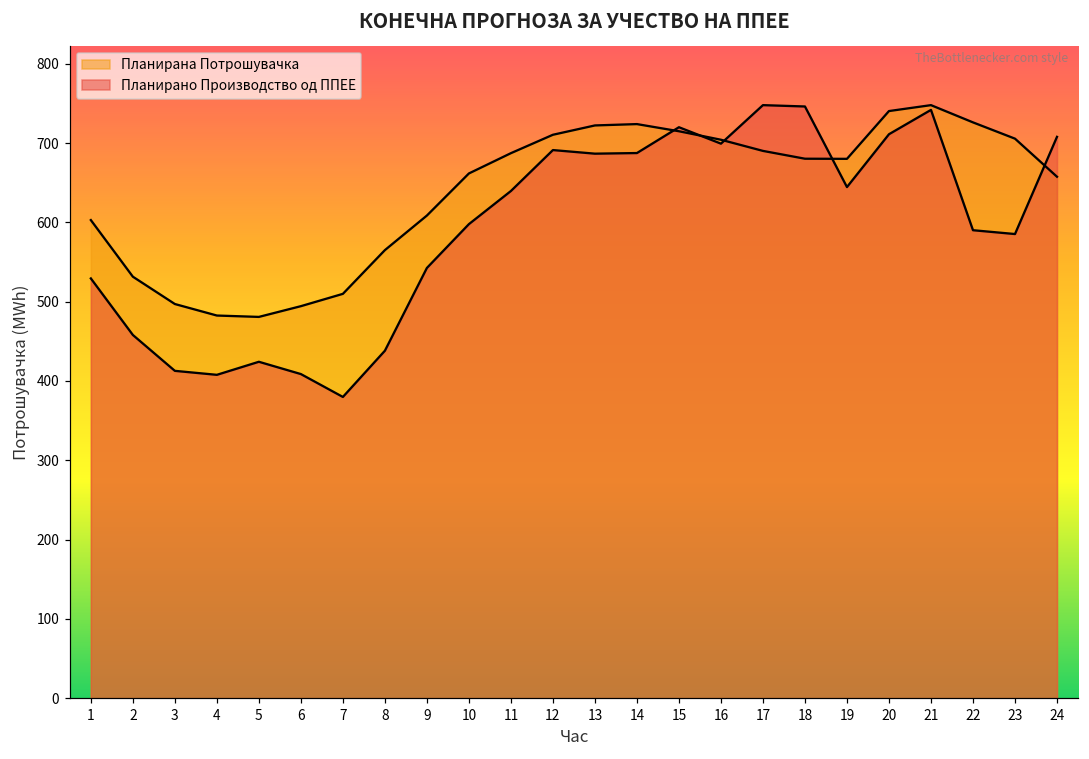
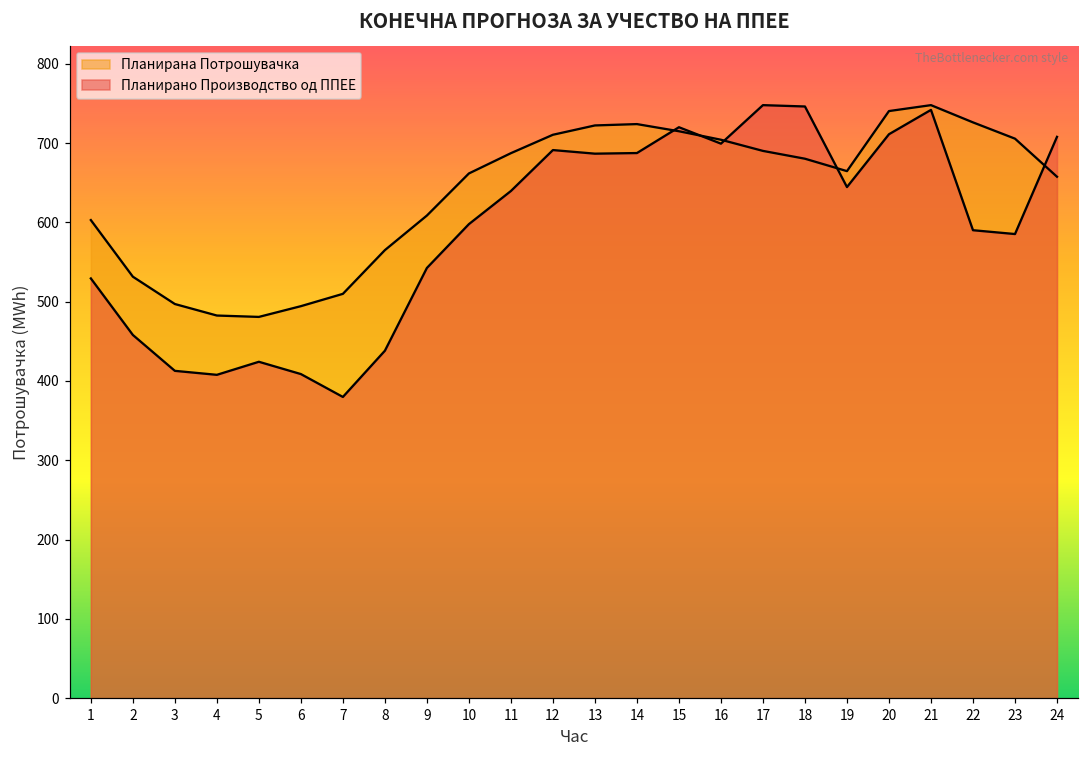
  {
    "Планирана Потрошувачка": {
      "1": 600,
      "2": 530,
      "3": 500,
      "4": 480,
      "5": 480,
      "6": 490,
      "7": 510,
      "8": 570,
      "9": 610,
      "10": 660,
      "11": 690,
      "12": 710,
      "13": 720,
      "14": 720,
      "15": 710,
      "16": 700,
      "17": 690,
      "18": 680,
-     "19": 680,
+     "19": 660,
      "20": 740,
      "21": 750,
      "22": 730,
      "23": 710,
      "24": 660
    },
    "Планирано Производство од ППЕЕ": {
      "1": 530,
      "2": 460,
      "3": 410,
      "4": 410,
      "5": 420,
      "6": 410,
      "7": 380,
      "8": 440,
      "9": 540,
      "10": 600,
      "11": 640,
      "12": 690,
      "13": 690,
      "14": 690,
      "15": 720,
      "16": 700,
      "17": 750,
      "18": 750,
      "19": 640,
      "20": 710,
      "21": 740,
      "22": 590,
      "23": 590,
      "24": 710
    }
  }
